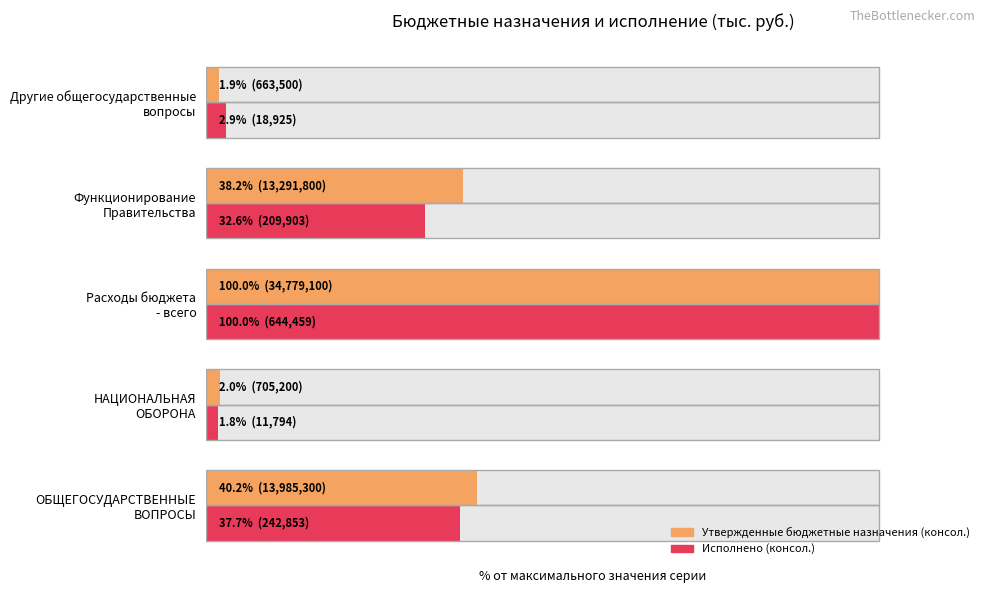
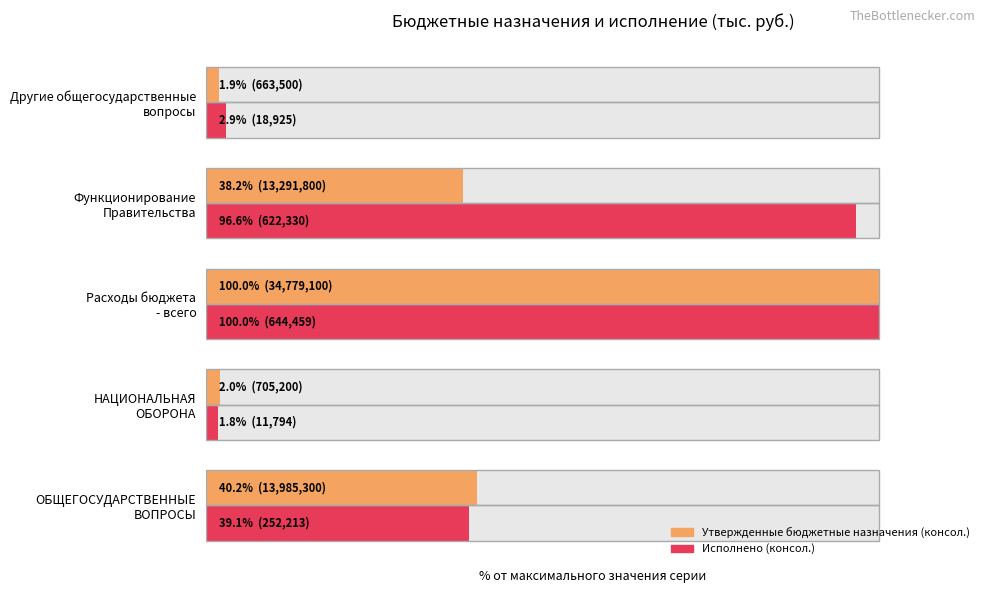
  {
    "Утвержденные бюджетные назначения (консол.)": {
      "Расходы бюджета - всего": "100.0%"
    },
    "Исполнено (консол.)": {
-     "Функционирование Правительства": "32.6% (209,903)",
+     "Функционирование Правительства": "96.6% (622,330)",
      "Расходы бюджета - всего": "100.0%",
-     "ОБЩЕГОСУДАРСТВЕННЫЕ ВОПРОСЫ": "37.7% (242,853)"
+     "ОБЩЕГОСУДАРСТВЕННЫЕ ВОПРОСЫ": "39.1% (252,213)"
    }
  }
